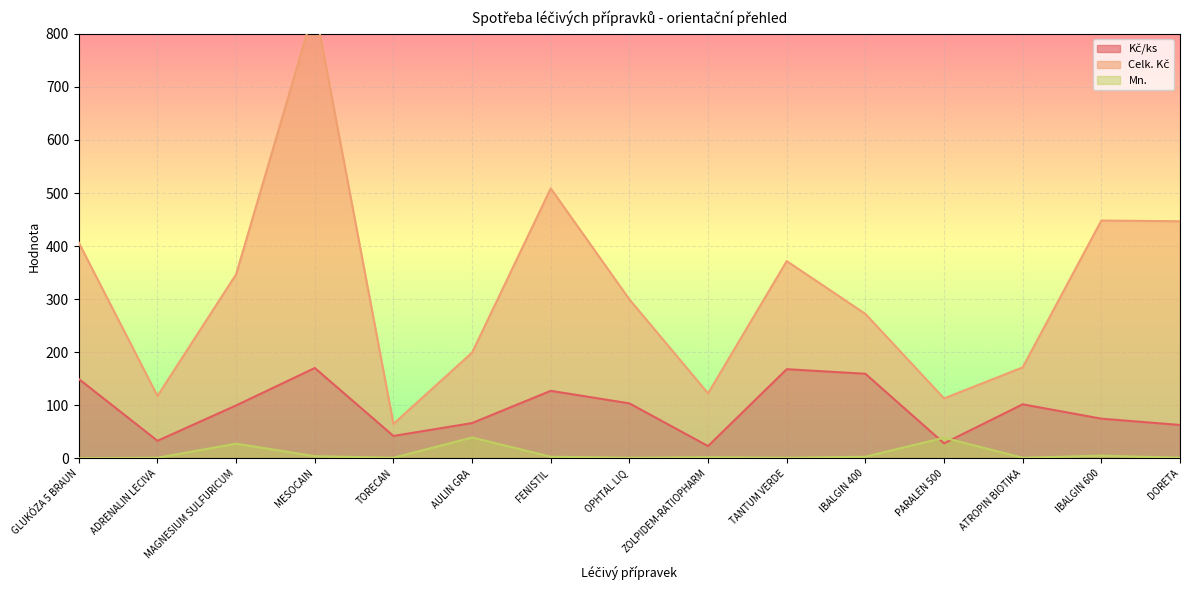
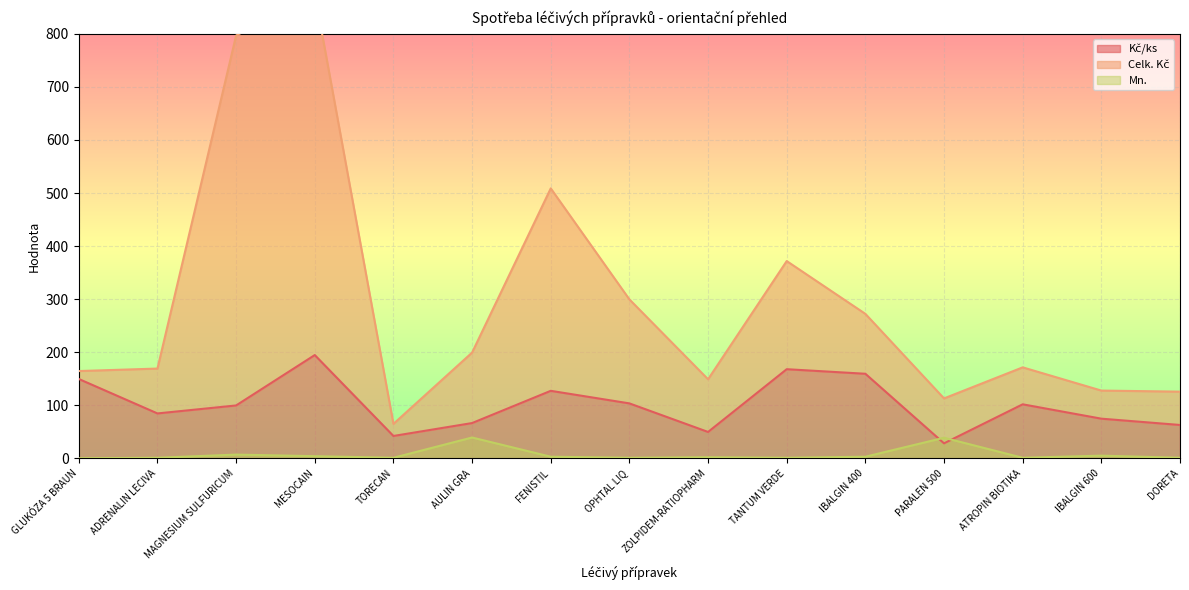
  {
    "Kč/ks": {
      "GLUKÓZA 5 BRAUN": 150,
-     "ADRENALIN LECIVA": 30,
+     "ADRENALIN LECIVA": 80,
      "MAGNESIUM SULFURICUM": 100,
-     "MESOCAIN": 170,
+     "MESOCAIN": 190,
      "TORECAN": 40,
      "AULIN GRA": 70,
      "FENISTIL": 130,
      "OPHTAL LIQ": 100,
-     "ZOLPIDEM-RATIOPHARM": 20,
+     "ZOLPIDEM-RATIOPHARM": 50,
      "TANTUM VERDE": 170,
      "IBALGIN 400": 160,
      "PARALEN 500": 30,
      "ATROPIN BIOTIKA": 100,
      "IBALGIN 600": 70,
      "DORETA": 60
    },
    "Celk. Kč": {
-     "GLUKÓZA 5 BRAUN": 260,
+     "GLUKÓZA 5 BRAUN": 10,
      "ADRENALIN LECIVA": 80,
-     "MAGNESIUM SULFURICUM": 250,
+     "MAGNESIUM SULFURICUM": 700,
      "TORECAN": 20,
      "AULIN GRA": 130,
      "FENISTIL": 380,
      "OPHTAL LIQ": 200,
      "ZOLPIDEM-RATIOPHARM": 100,
      "TANTUM VERDE": 200,
      "IBALGIN 400": 110,
      "PARALEN 500": 80,
      "ATROPIN BIOTIKA": 70,
-     "IBALGIN 600": 370,
-     "DORETA": 380
+     "IBALGIN 600": 50,
+     "DORETA": 60
    },
    "Mn.": {
      "GLUKÓZA 5 BRAUN": 0,
      "ADRENALIN LECIVA": 0,
-     "MAGNESIUM SULFURICUM": 30,
+     "MAGNESIUM SULFURICUM": 10,
      "MESOCAIN": 0,
      "TORECAN": 0,
      "AULIN GRA": 40,
      "FENISTIL": 0,
      "OPHTAL LIQ": 0,
      "ZOLPIDEM-RATIOPHARM": 0,
      "TANTUM VERDE": 0,
      "IBALGIN 400": 0,
      "PARALEN 500": 40,
      "ATROPIN BIOTIKA": 0,
      "IBALGIN 600": 10,
      "DORETA": 0
    }
  }
